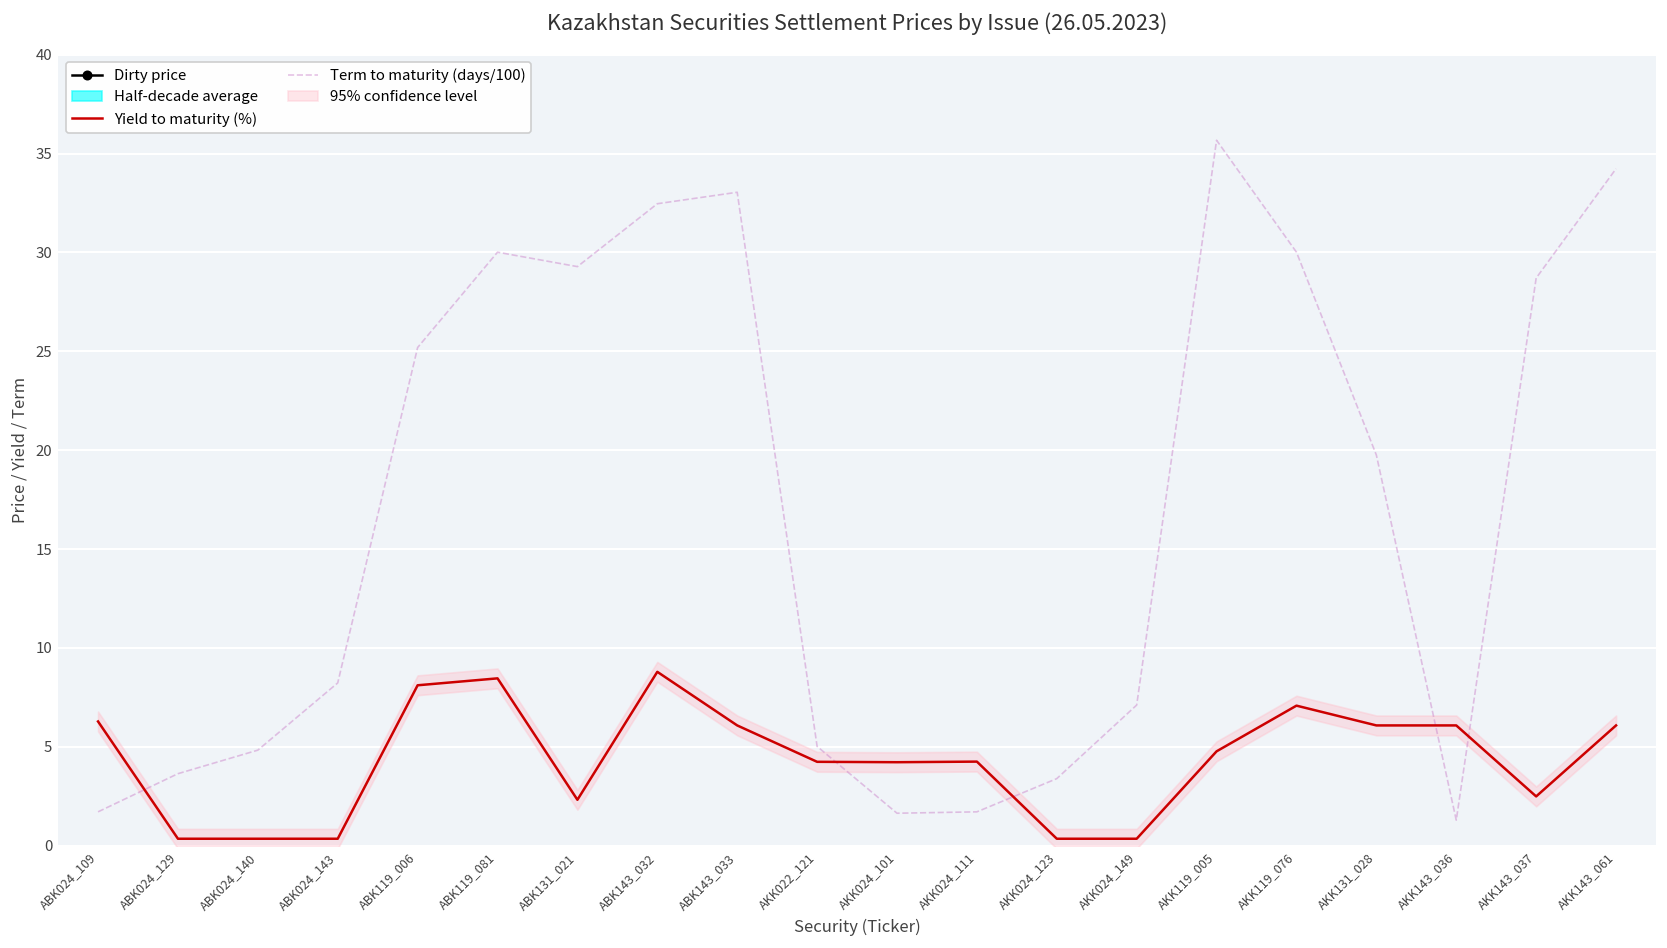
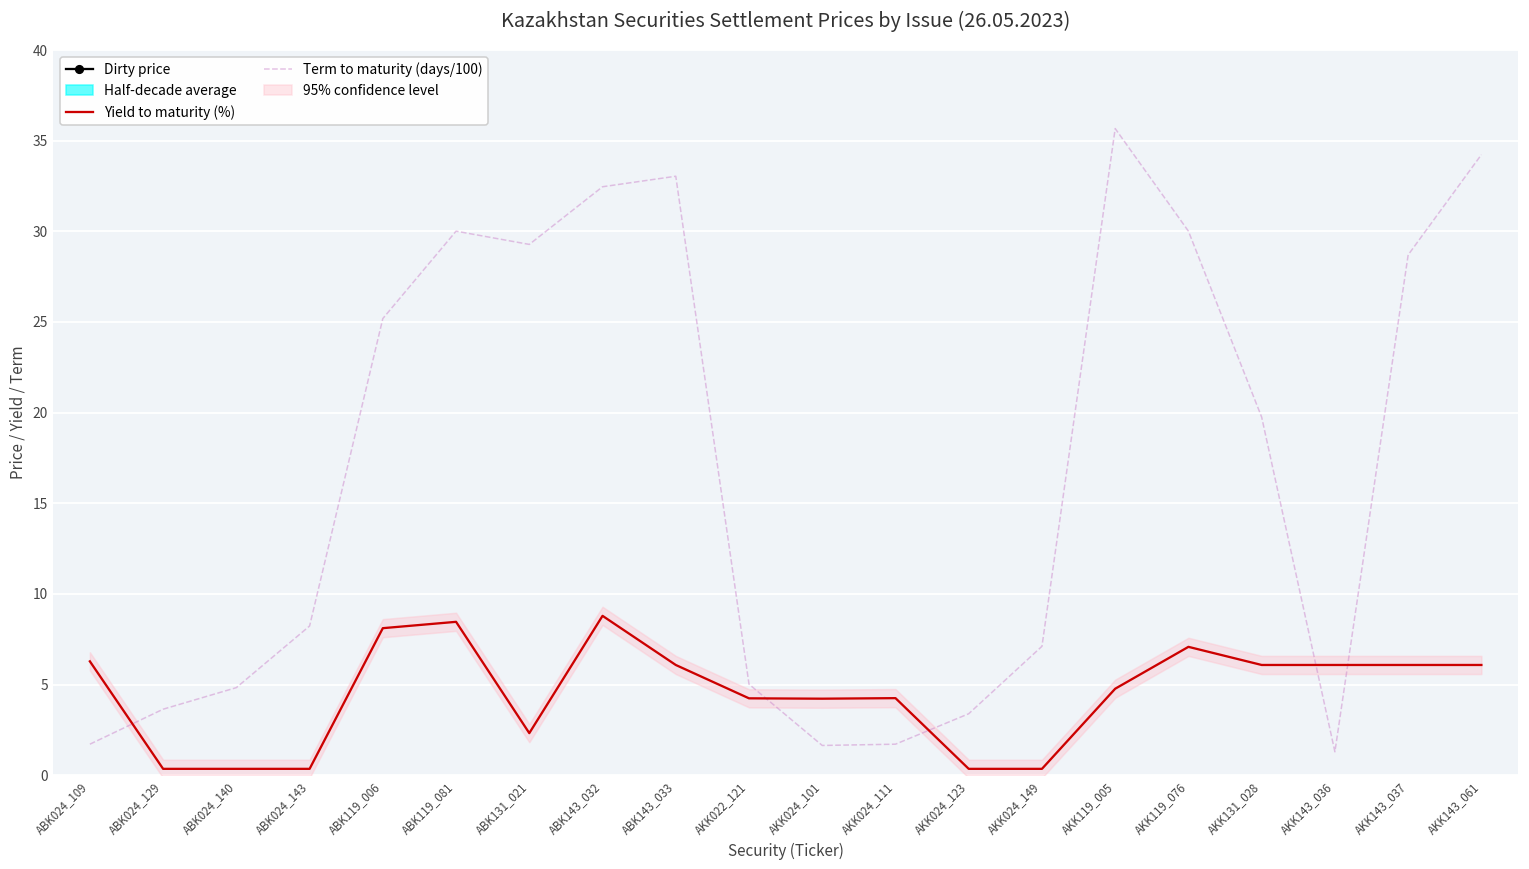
  {
    "Yield to maturity (%)": {
      "ABK024_109": 6.3,
      "ABK024_129": 0.4,
      "ABK024_140": 0.4,
      "ABK024_143": 0.4,
      "ABK119_006": 8.1,
      "ABK119_081": 8.5,
      "ABK131_021": 2.3,
      "ABK143_032": 8.8,
      "ABK143_033": 6.1,
      "AKK022_121": 4.2,
      "AKK024_101": 4.2,
      "AKK024_111": 4.3,
      "AKK024_123": 0.4,
      "AKK024_149": 0.4,
      "AKK119_005": 4.8,
      "AKK119_076": 7.1,
      "AKK131_028": 6.1,
      "AKK143_036": 6.1,
-     "AKK143_037": 2.5,
+     "AKK143_037": 6.1,
      "AKK143_061": 6.1
    },
    "Term to maturity (days/100)": {
      "ABK024_109": 1.7,
      "ABK024_129": 3.6,
      "ABK024_140": 4.8,
      "ABK024_143": 8.2,
      "ABK119_006": 25.2,
      "ABK119_081": 30.0,
      "ABK131_021": 29.3,
      "ABK143_032": 32.5,
      "ABK143_033": 33.0,
      "AKK022_121": 5.0,
      "AKK024_101": 1.6,
      "AKK024_111": 1.7,
      "AKK024_123": 3.4,
      "AKK024_149": 7.1,
      "AKK119_005": 35.7,
      "AKK119_076": 30.0,
      "AKK131_028": 19.8,
      "AKK143_036": 1.3,
      "AKK143_037": 28.7,
      "AKK143_061": 34.2
    }
  }
